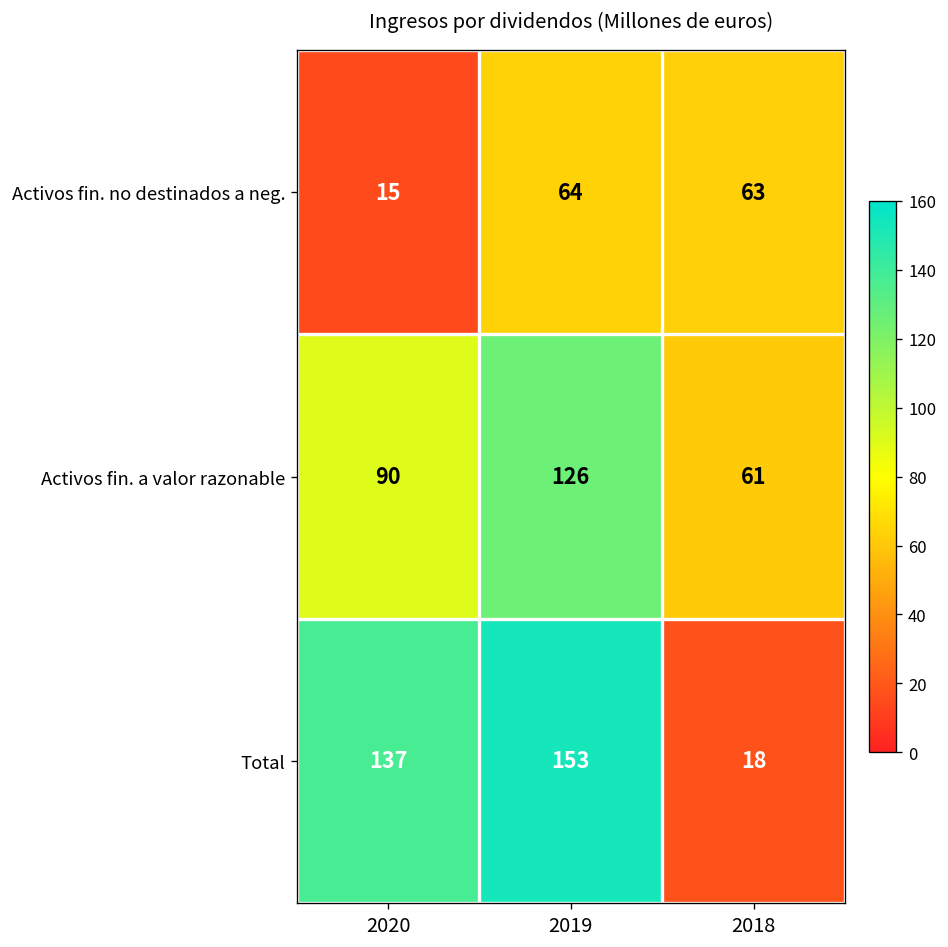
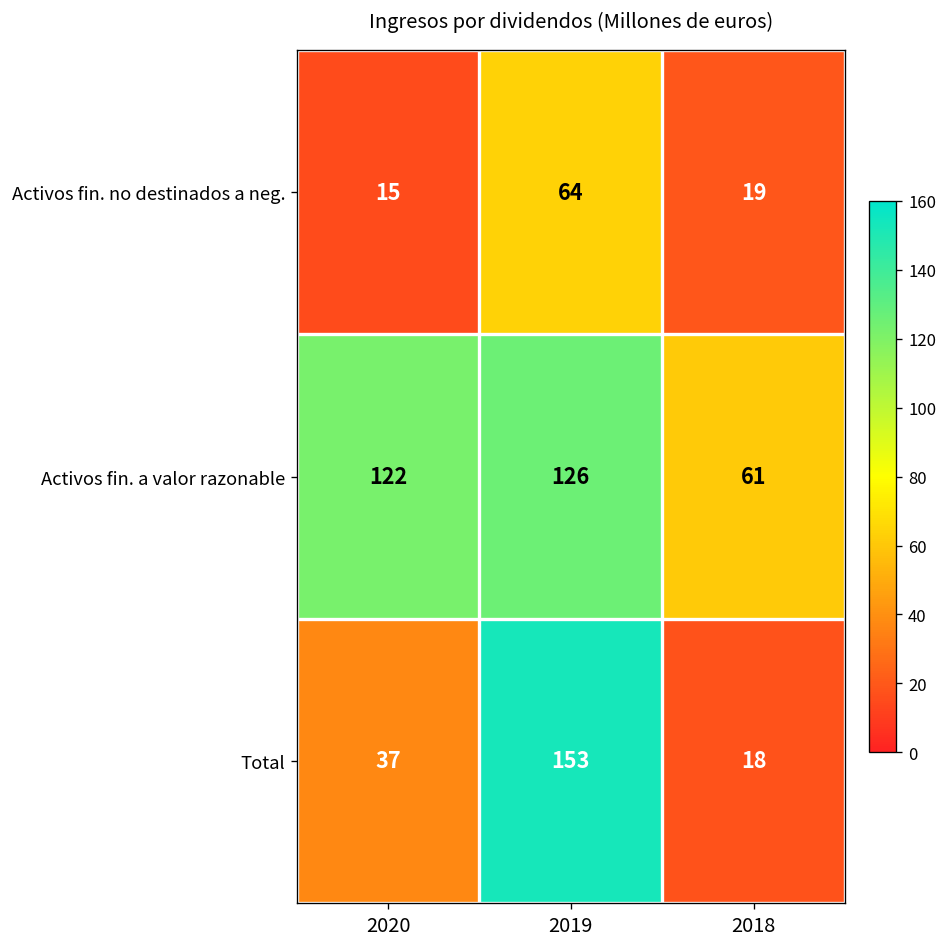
  {
    "Activos fin. no destinados a neg.": {
      "2020": 15,
      "2019": 64,
-     "2018": 63
+     "2018": 19
    },
    "Activos fin. a valor razonable": {
-     "2020": 90,
+     "2020": 122,
      "2019": 126,
      "2018": 61
    },
    "Total": {
-     "2020": 137,
+     "2020": 37,
      "2019": 153,
      "2018": 18
    }
  }
